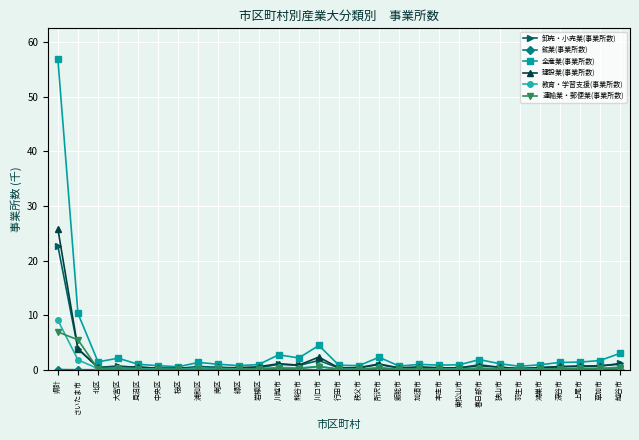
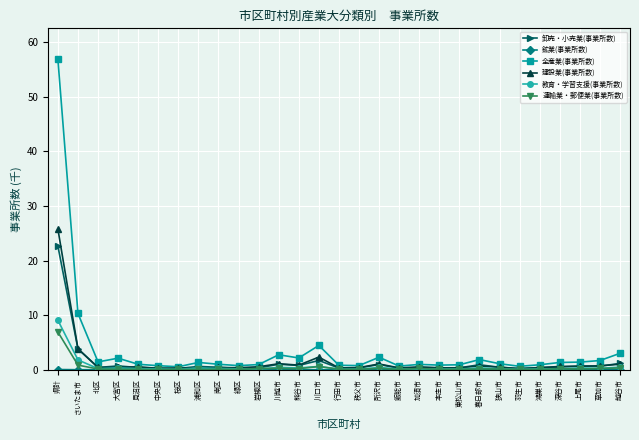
  {
    "運輸業・郵便業(事業所数)": {
      "県計": 7,
-     "さいたま市": 5
+     "さいたま市": 1
    }
  }
